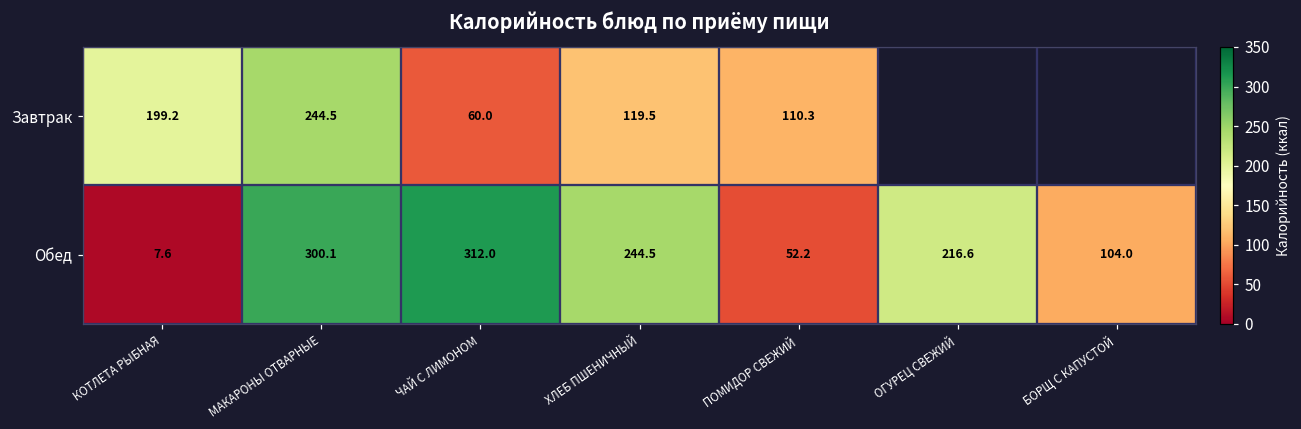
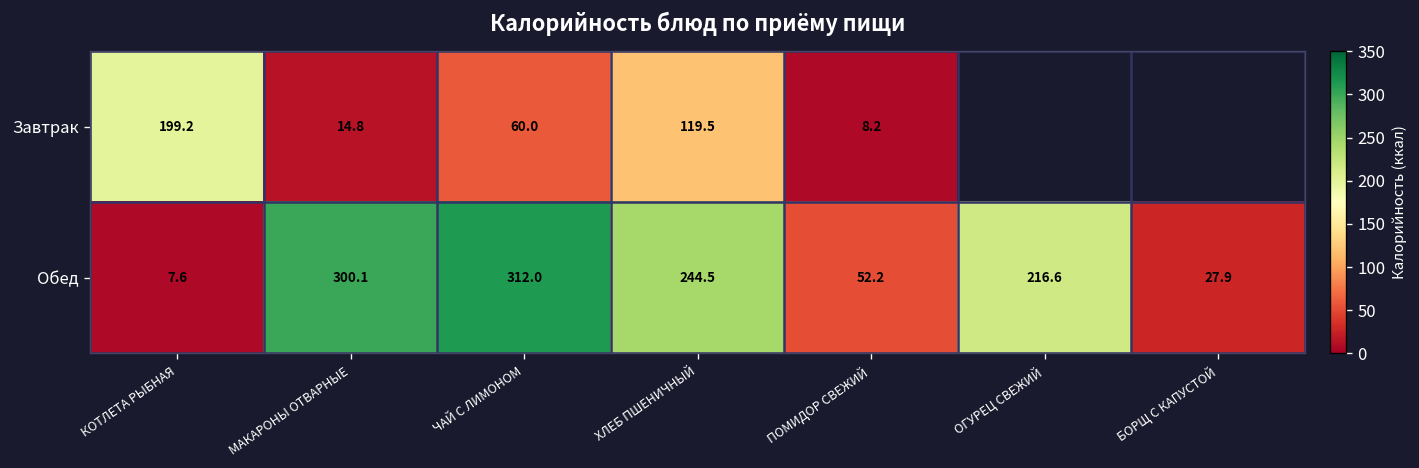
  {
    "Завтрак": {
      "КОТЛЕТА РЫБНАЯ": 199.2,
-     "МАКАРОНЫ ОТВАРНЫЕ": 244.5,
+     "МАКАРОНЫ ОТВАРНЫЕ": 14.8,
      "ЧАЙ С ЛИМОНОМ": 60.0,
      "ХЛЕБ ПШЕНИЧНЫЙ": 119.5,
-     "ПОМИДОР СВЕЖИЙ": 110.3
+     "ПОМИДОР СВЕЖИЙ": 8.2
    },
    "Обед": {
      "КОТЛЕТА РЫБНАЯ": 7.6,
      "МАКАРОНЫ ОТВАРНЫЕ": 300.1,
      "ЧАЙ С ЛИМОНОМ": 312.0,
      "ХЛЕБ ПШЕНИЧНЫЙ": 244.5,
      "ПОМИДОР СВЕЖИЙ": 52.2,
      "ОГУРЕЦ СВЕЖИЙ": 216.6,
-     "БОРЩ С КАПУСТОЙ": 104.0
+     "БОРЩ С КАПУСТОЙ": 27.9
    }
  }
